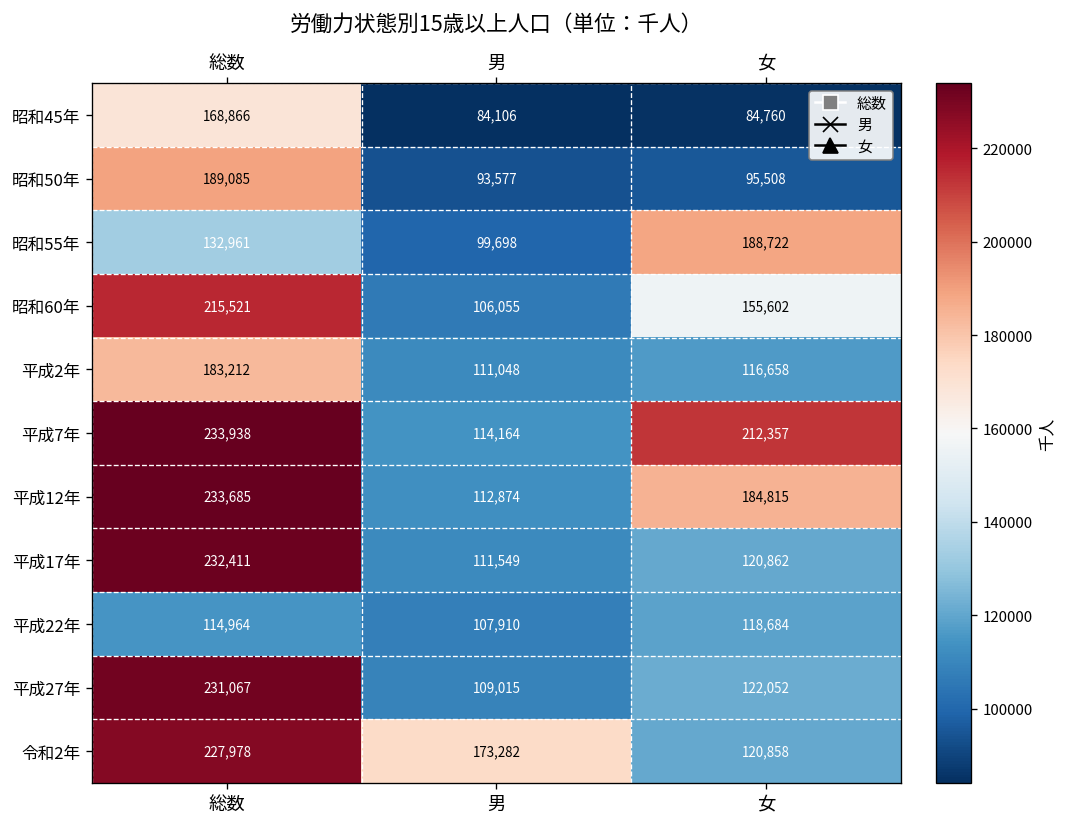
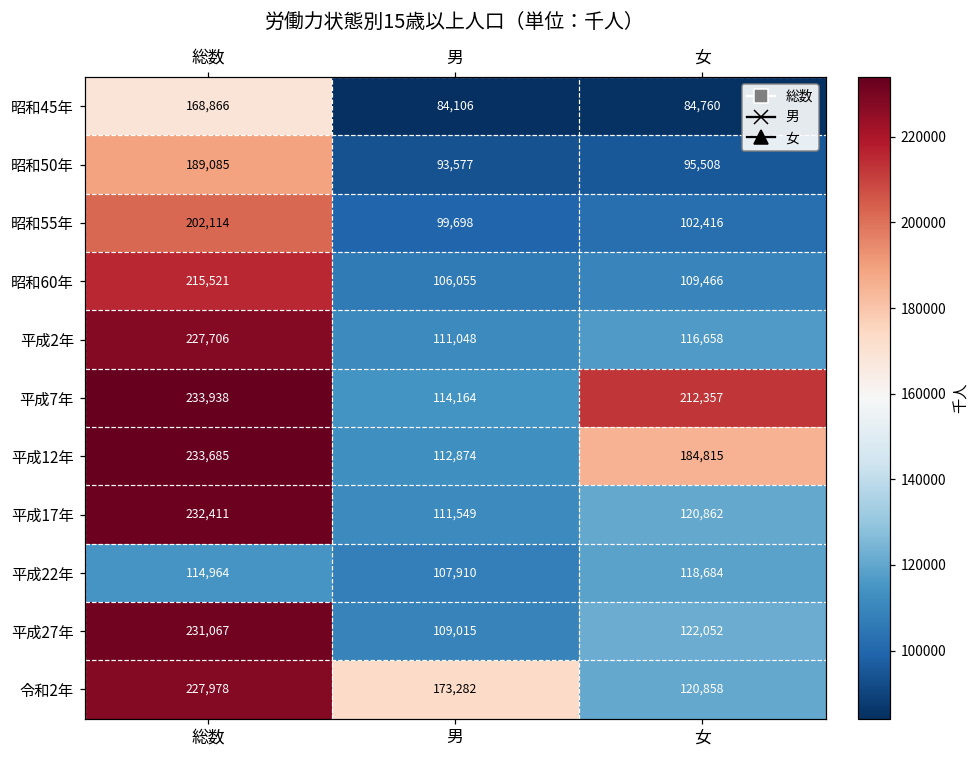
  {
    "昭和45年": {
      "総数": "168,866",
      "男": "84,106",
      "女": "84,760"
    },
    "昭和50年": {
      "総数": "189,085",
      "男": "93,577",
      "女": "95,508"
    },
    "昭和55年": {
-     "総数": "132,961",
+     "総数": "202,114",
      "男": "99,698",
-     "女": "188,722"
+     "女": "102,416"
    },
    "昭和60年": {
      "総数": "215,521",
      "男": "106,055",
-     "女": "155,602"
+     "女": "109,466"
    },
    "平成2年": {
-     "総数": "183,212",
+     "総数": "227,706",
      "男": "111,048",
      "女": "116,658"
    },
    "平成7年": {
      "総数": "233,938",
      "男": "114,164",
      "女": "212,357"
    },
    "平成12年": {
      "総数": "233,685",
      "男": "112,874",
      "女": "184,815"
    },
    "平成17年": {
      "総数": "232,411",
      "男": "111,549",
      "女": "120,862"
    },
    "平成22年": {
      "総数": "114,964",
      "男": "107,910",
      "女": "118,684"
    },
    "平成27年": {
      "総数": "231,067",
      "男": "109,015",
      "女": "122,052"
    },
    "令和2年": {
      "総数": "227,978",
      "男": "173,282",
      "女": "120,858"
    }
  }
